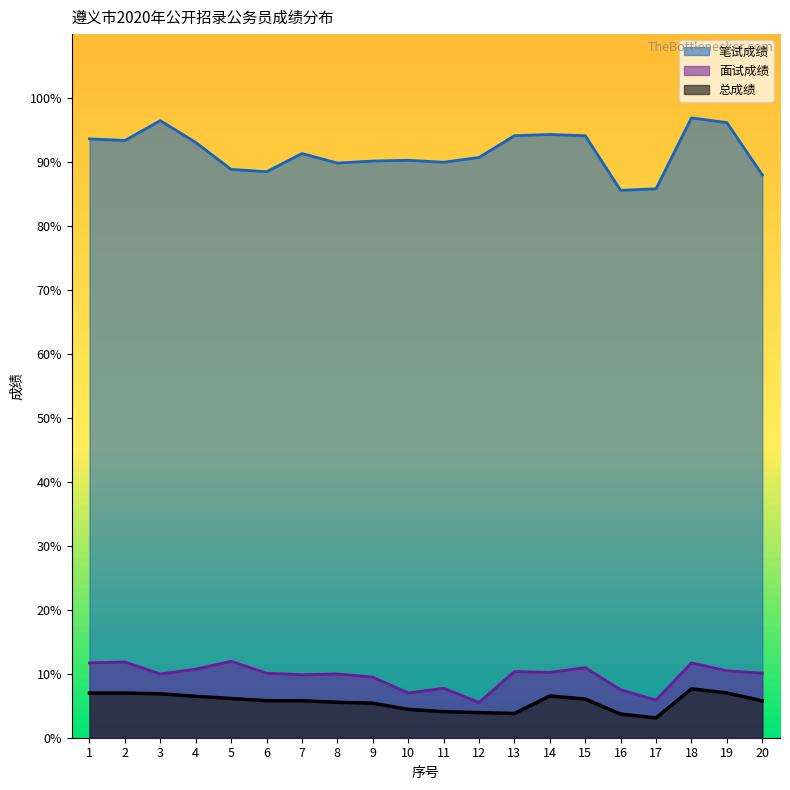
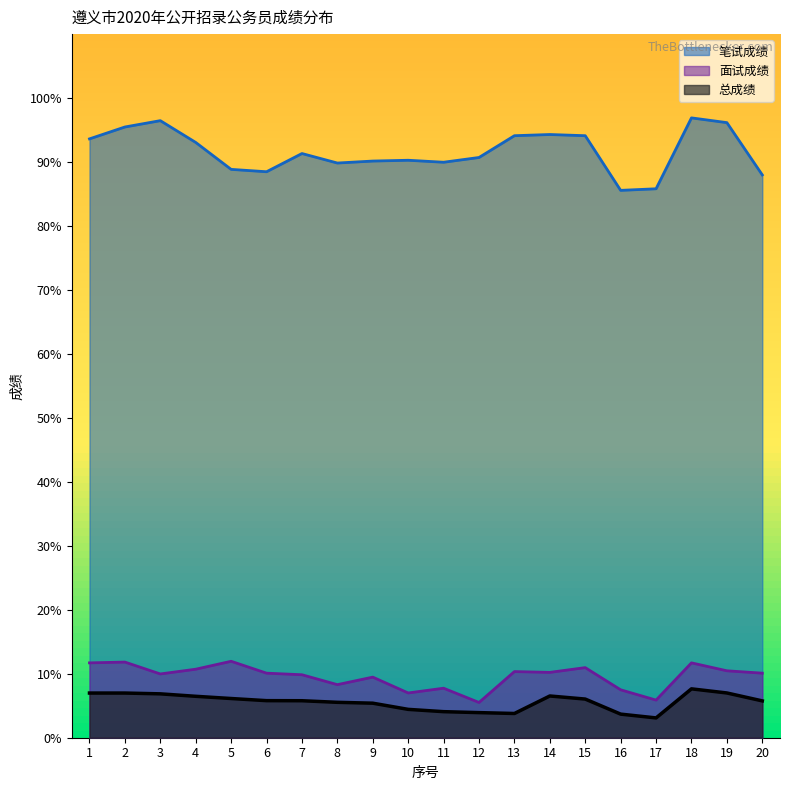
  {
    "笔试成绩": {
      "1": "94%",
-     "2": "93%",
+     "2": "95%",
      "3": "96%",
      "4": "93%",
      "5": "89%",
      "6": "88%",
      "7": "91%",
      "8": "90%",
      "9": "90%",
      "10": "90%",
      "11": "90%",
      "12": "91%",
      "13": "94%",
      "14": "94%",
      "15": "94%",
      "16": "86%",
      "17": "86%",
      "18": "97%",
      "19": "96%",
      "20": "88%"
    },
    "面试成绩": {
      "1": "12%",
      "2": "12%",
      "3": "10%",
      "4": "11%",
      "5": "12%",
      "6": "10%",
      "7": "10%",
-     "8": "10%",
+     "8": "8%",
      "9": "9%",
      "10": "7%",
      "11": "8%",
      "12": "6%",
      "13": "10%",
      "14": "10%",
      "15": "11%",
      "16": "7%",
      "17": "6%",
      "18": "12%",
      "19": "10%",
      "20": "10%"
    },
    "总成绩": {
      "1": "7%",
      "2": "7%",
      "3": "7%",
      "4": "6%",
      "5": "6%",
      "6": "6%",
      "7": "6%",
      "8": "6%",
      "9": "5%",
      "10": "4%",
      "11": "4%",
      "12": "4%",
      "13": "4%",
      "14": "7%",
      "15": "6%",
      "16": "4%",
      "17": "3%",
      "18": "8%",
      "19": "7%",
      "20": "6%"
    }
  }
